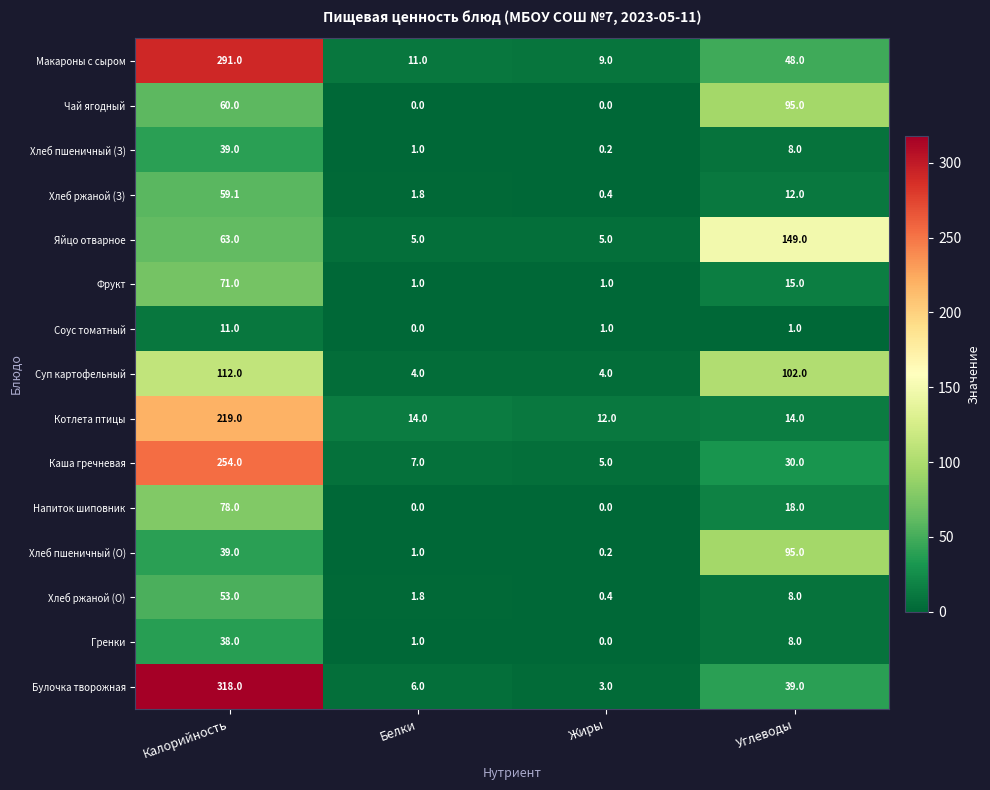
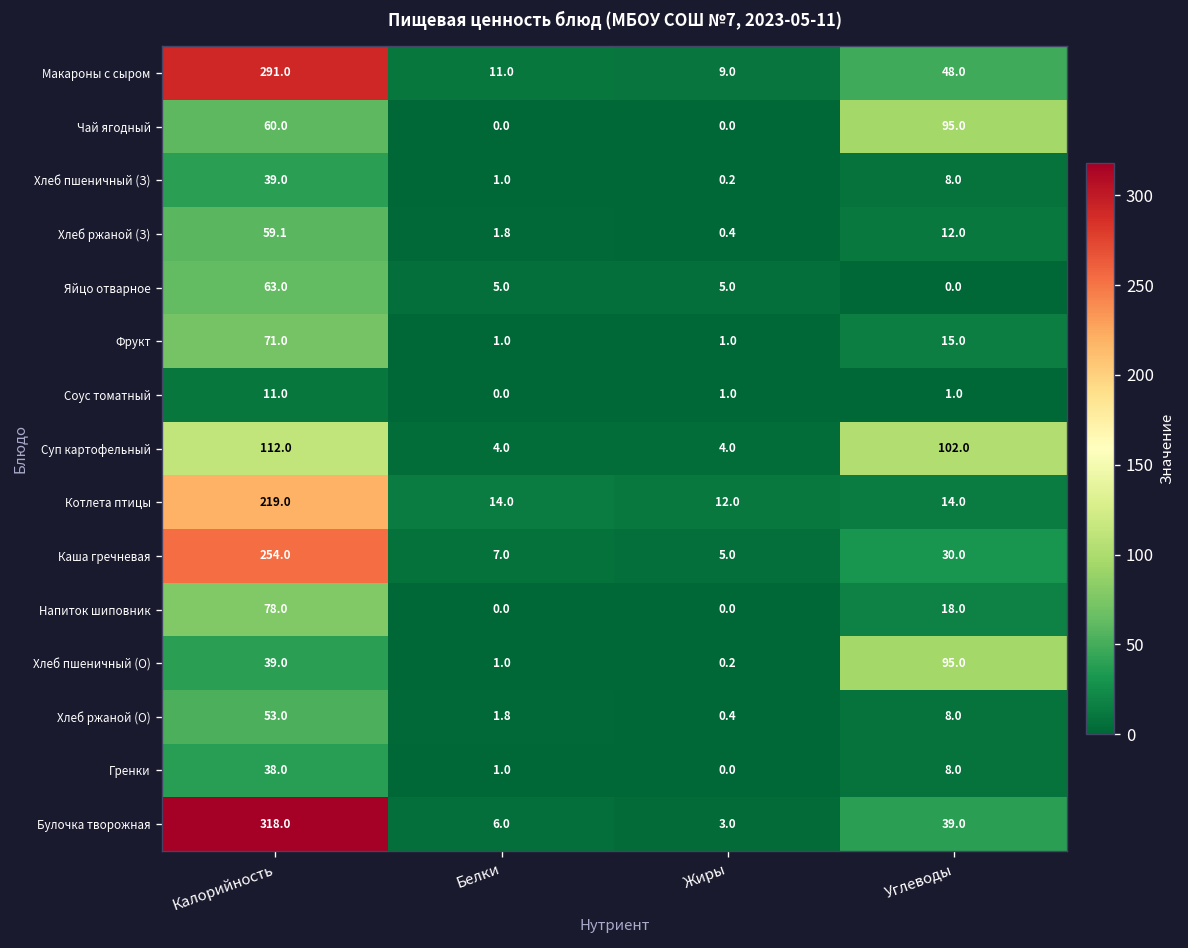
  {
    "Макароны с сыром": {
      "Калорийность": 291.0,
      "Белки": 11.0,
      "Жиры": 9.0,
      "Углеводы": 48.0
    },
    "Чай ягодный": {
      "Калорийность": 60.0,
      "Белки": 0.0,
      "Жиры": 0.0,
      "Углеводы": 95.0
    },
    "Хлеб пшеничный (З)": {
      "Калорийность": 39.0,
      "Белки": 1.0,
      "Жиры": 0.2,
      "Углеводы": 8.0
    },
    "Хлеб ржаной (З)": {
      "Калорийность": 59.1,
      "Белки": 1.8,
      "Жиры": 0.4,
      "Углеводы": 12.0
    },
    "Яйцо отварное": {
      "Калорийность": 63.0,
      "Белки": 5.0,
      "Жиры": 5.0,
-     "Углеводы": 149.0
+     "Углеводы": 0.0
    },
    "Фрукт": {
      "Калорийность": 71.0,
      "Белки": 1.0,
      "Жиры": 1.0,
      "Углеводы": 15.0
    },
    "Соус томатный": {
      "Калорийность": 11.0,
      "Белки": 0.0,
      "Жиры": 1.0,
      "Углеводы": 1.0
    },
    "Суп картофельный": {
      "Калорийность": 112.0,
      "Белки": 4.0,
      "Жиры": 4.0,
      "Углеводы": 102.0
    },
    "Котлета птицы": {
      "Калорийность": 219.0,
      "Белки": 14.0,
      "Жиры": 12.0,
      "Углеводы": 14.0
    },
    "Каша гречневая": {
      "Калорийность": 254.0,
      "Белки": 7.0,
      "Жиры": 5.0,
      "Углеводы": 30.0
    },
    "Напиток шиповник": {
      "Калорийность": 78.0,
      "Белки": 0.0,
      "Жиры": 0.0,
      "Углеводы": 18.0
    },
    "Хлеб пшеничный (О)": {
      "Калорийность": 39.0,
      "Белки": 1.0,
      "Жиры": 0.2,
      "Углеводы": 95.0
    },
    "Хлеб ржаной (О)": {
      "Калорийность": 53.0,
      "Белки": 1.8,
      "Жиры": 0.4,
      "Углеводы": 8.0
    },
    "Гренки": {
      "Калорийность": 38.0,
      "Белки": 1.0,
      "Жиры": 0.0,
      "Углеводы": 8.0
    },
    "Булочка творожная": {
      "Калорийность": 318.0,
      "Белки": 6.0,
      "Жиры": 3.0,
      "Углеводы": 39.0
    }
  }
